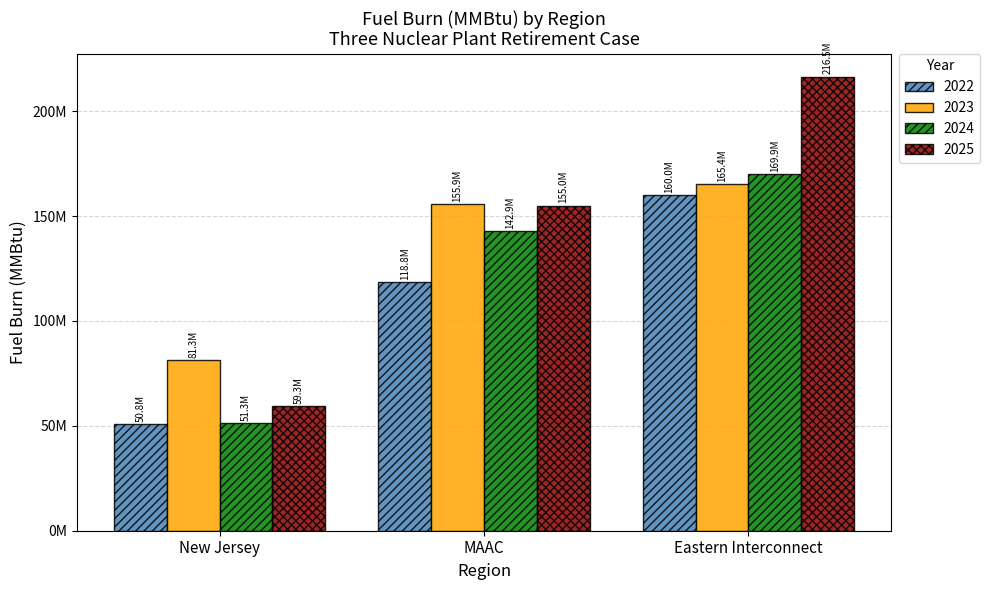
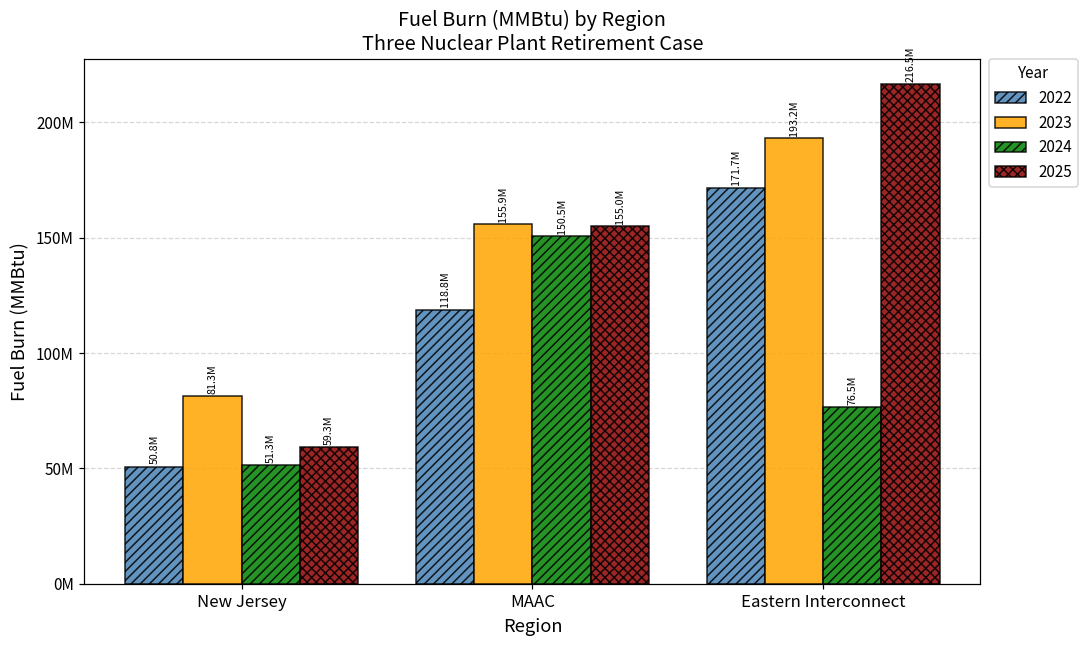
  {
    "2022": {
      "New Jersey": "50.8M",
      "MAAC": "118.8M",
-     "Eastern Interconnect": "160.0M"
+     "Eastern Interconnect": "171.7M"
    },
    "2023": {
      "New Jersey": "81.3M",
      "MAAC": "155.9M",
-     "Eastern Interconnect": "165.4M"
+     "Eastern Interconnect": "193.2M"
    },
    "2024": {
      "New Jersey": "51.3M",
-     "MAAC": "142.9M",
-     "Eastern Interconnect": "169.9M"
+     "MAAC": "150.5M",
+     "Eastern Interconnect": "76.5M"
    },
    "2025": {
      "New Jersey": "59.3M",
      "MAAC": "155.0M",
      "Eastern Interconnect": "216.5M"
    }
  }
